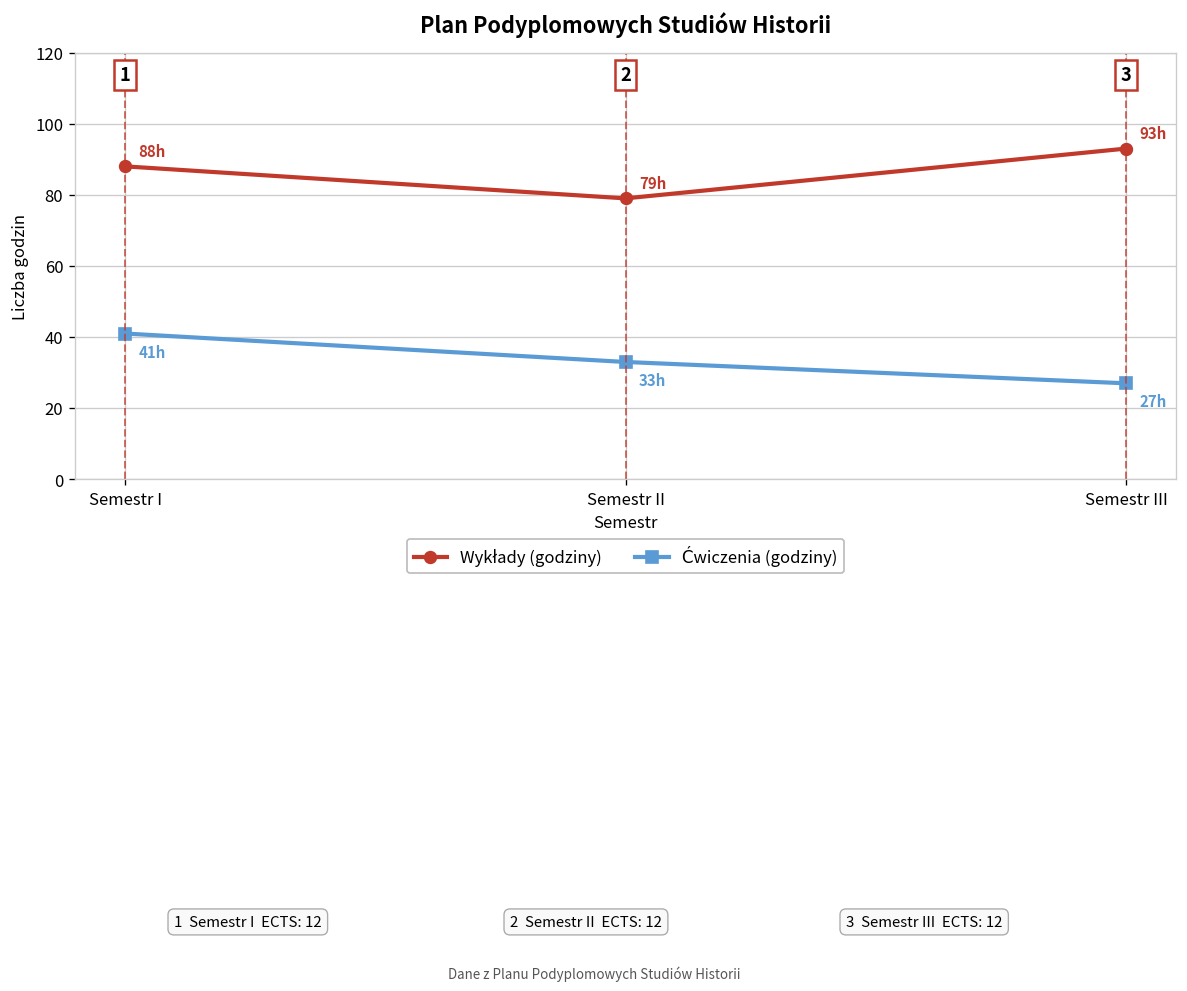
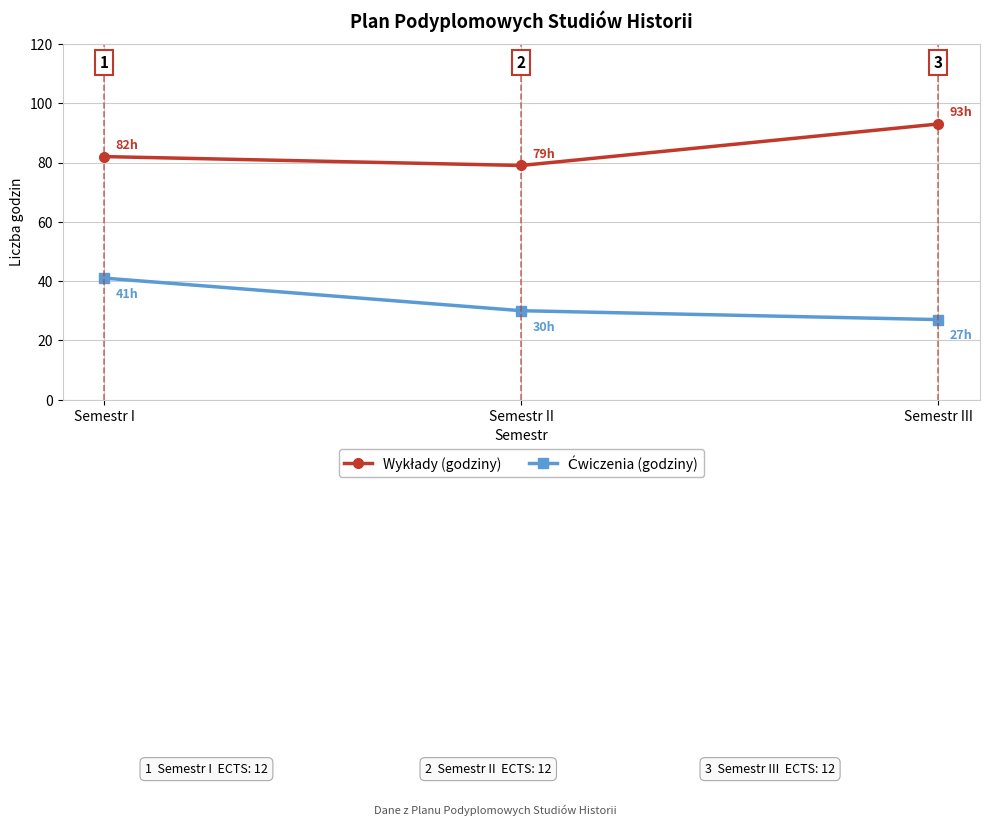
  {
    "Wykłady (godziny)": {
-     "Semestr I": "88h",
+     "Semestr I": "82h",
      "Semestr II": "79h",
      "Semestr III": "93h"
    },
    "Ćwiczenia (godziny)": {
      "Semestr I": "41h",
-     "Semestr II": "33h",
+     "Semestr II": "30h",
      "Semestr III": "27h"
    }
  }
